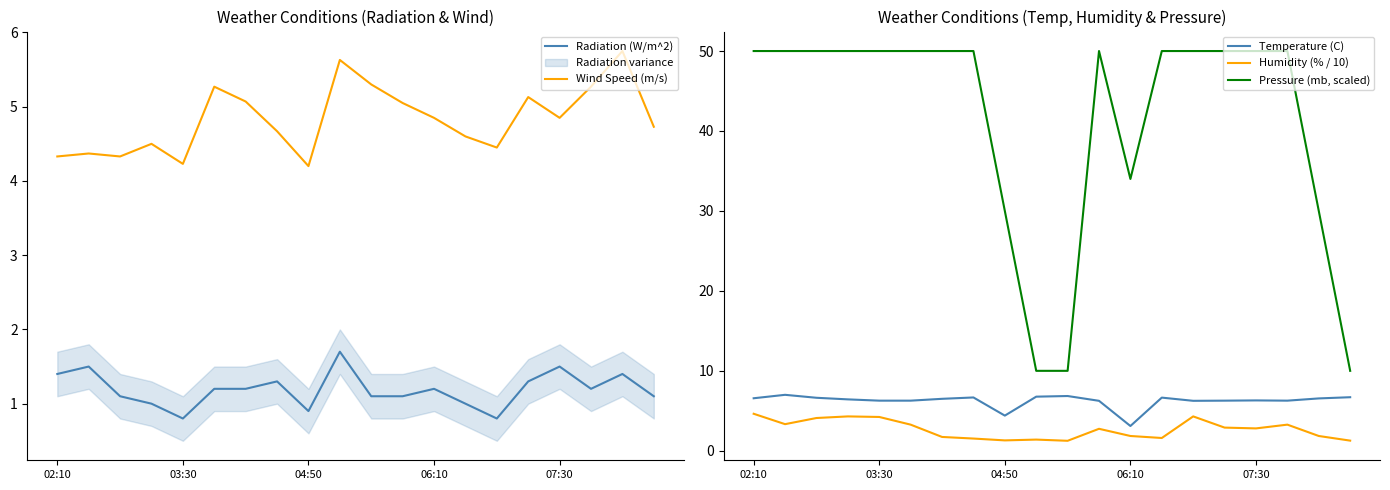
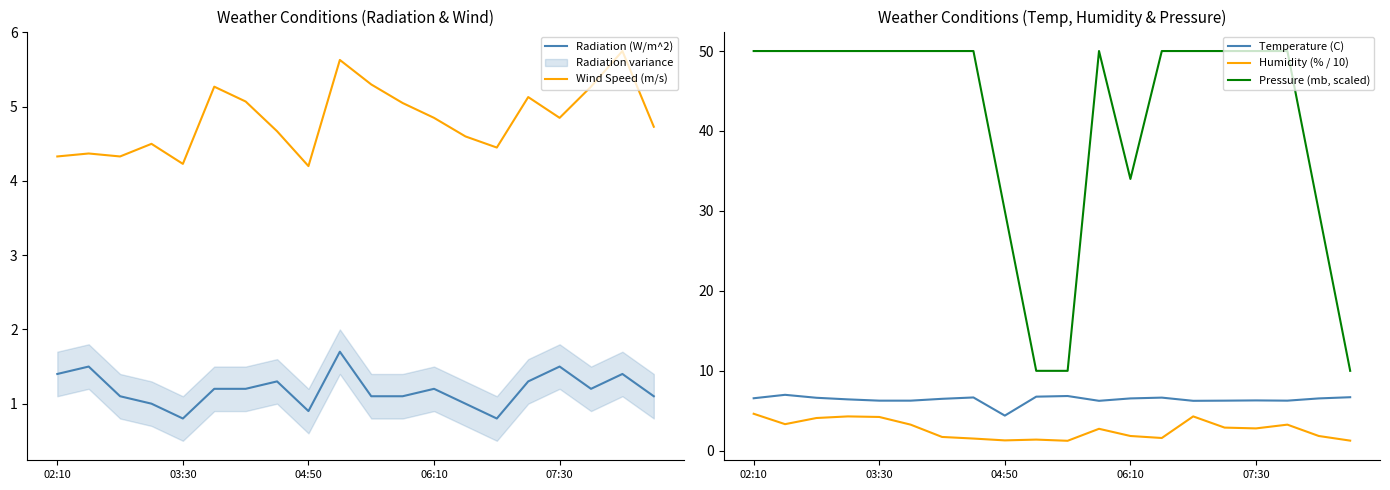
  {
    "Weather Conditions (Radiation & Wind)": {
      "Wind Speed (m/s)": {
        "02:10": 4.3,
        "03:30": 4.2,
        "04:50": 4.2,
        "06:10": 4.9,
        "07:30": 4.9
      }
    },
    "Weather Conditions (Temp, Humidity & Pressure)": {
      "Temperature (C)": {
        "02:10": 7,
        "03:30": 6,
        "04:50": 4,
-       "06:10": 3,
+       "06:10": 7,
        "07:30": 6
      },
      "Humidity (% / 10)": {
        "02:10": 5,
        "03:30": 4,
        "04:50": 1,
        "06:10": 2,
        "07:30": 3
      },
      "Pressure (mb, scaled)": {
        "02:10": 50,
        "03:30": 50,
        "04:50": 30,
        "06:10": 34
      }
    }
  }
